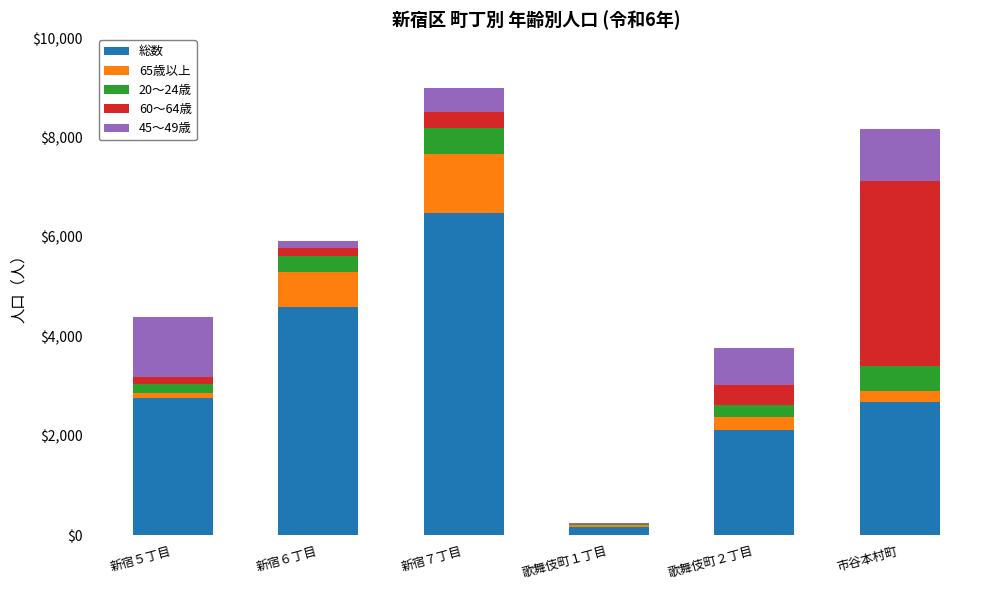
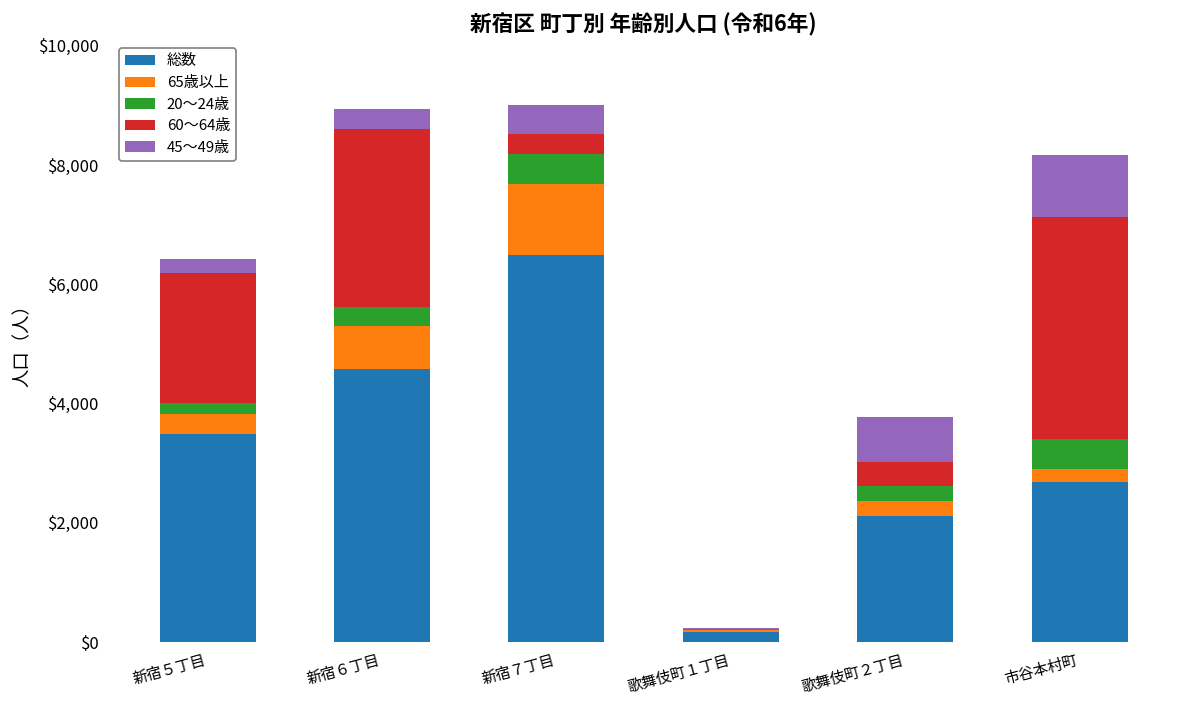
  {
    "総数": {
-     "新宿５丁目": "$2,800",
+     "新宿５丁目": "$3,500",
      "新宿６丁目": "$4,600",
      "新宿７丁目": "$6,500",
      "歌舞伎町１丁目": "$200",
      "歌舞伎町２丁目": "$2,100",
      "市谷本村町": "$2,700"
    },
    "65歳以上": {
-     "新宿５丁目": "$100",
+     "新宿５丁目": "$300",
      "新宿６丁目": "$700",
      "新宿７丁目": "$1,200",
      "歌舞伎町２丁目": "$300",
      "市谷本村町": "$200"
    },
    "20～24歳": {
      "新宿５丁目": "$200",
      "新宿６丁目": "$300",
      "新宿７丁目": "$500",
      "歌舞伎町２丁目": "$200",
      "市谷本村町": "$500"
    },
    "60～64歳": {
-     "新宿５丁目": "$100",
-     "新宿６丁目": "$200",
+     "新宿５丁目": "$2,200",
+     "新宿６丁目": "$3,000",
      "新宿７丁目": "$300",
      "歌舞伎町２丁目": "$400",
      "市谷本村町": "$3,700"
    },
    "45～49歳": {
-     "新宿５丁目": "$1,200",
-     "新宿６丁目": "$100",
+     "新宿５丁目": "$200",
+     "新宿６丁目": "$300",
      "新宿７丁目": "$500",
      "歌舞伎町２丁目": "$800",
      "市谷本村町": "$1,000"
    }
  }
